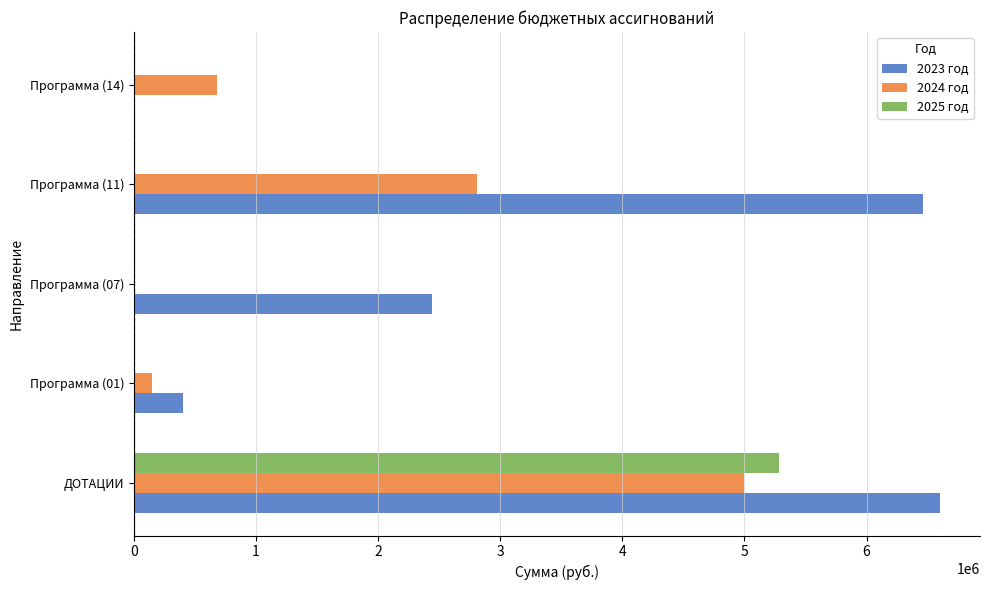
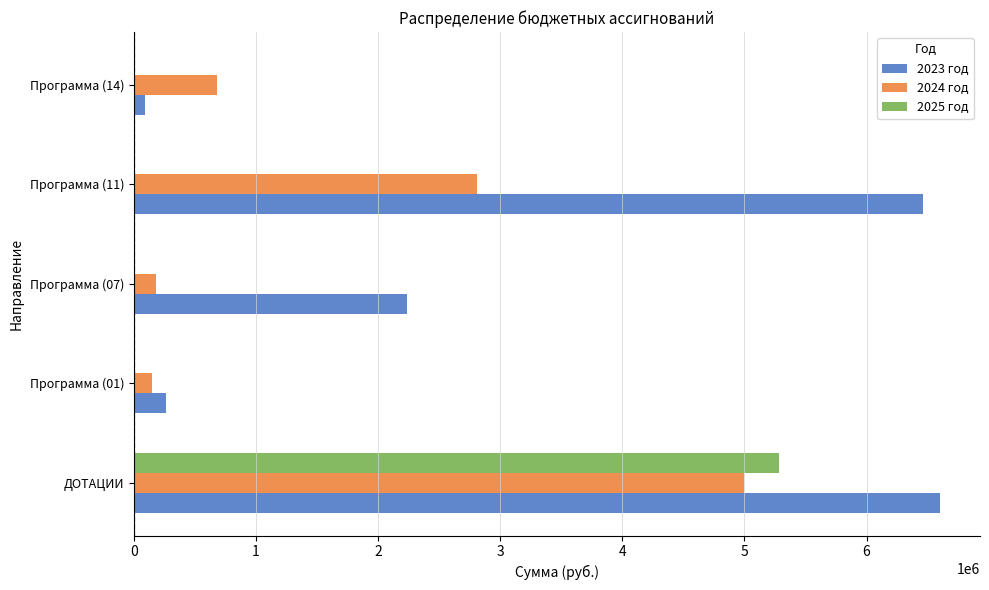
  {
    "2023 год": {
-     "Программа (14)": 0,
+     "Программа (14)": 90000,
      "Программа (11)": 6460000,
-     "Программа (07)": 2440000,
-     "Программа (01)": 400000,
+     "Программа (07)": 2240000,
+     "Программа (01)": 260000,
      "ДОТАЦИИ": 6600000
    },
    "2024 год": {
      "Программа (14)": 680000,
      "Программа (11)": 2810000,
-     "Программа (07)": 0,
+     "Программа (07)": 190000,
      "Программа (01)": 150000,
      "ДОТАЦИИ": 4990000
    },
    "2025 год": {
      "Программа (14)": 0,
      "Программа (11)": 0,
      "Программа (07)": 0,
      "Программа (01)": 0,
      "ДОТАЦИИ": 5280000
    }
  }
